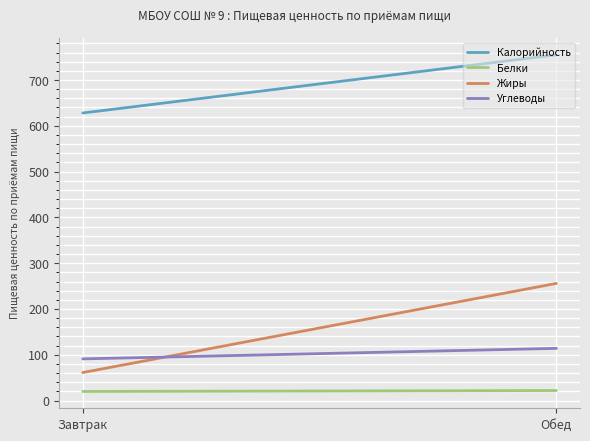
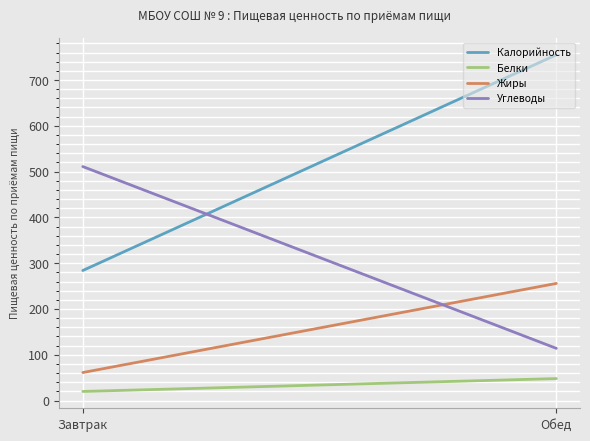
  {
    "Калорийность": {
-     "Завтрак": 630
+     "Завтрак": 280
    },
    "Белки": {
      "Завтрак": 20,
-     "Обед": 20
+     "Обед": 50
    },
    "Жиры": {
      "Завтрак": 60,
      "Обед": 260
    },
    "Углеводы": {
-     "Завтрак": 90,
+     "Завтрак": 510,
      "Обед": 110
    }
  }
